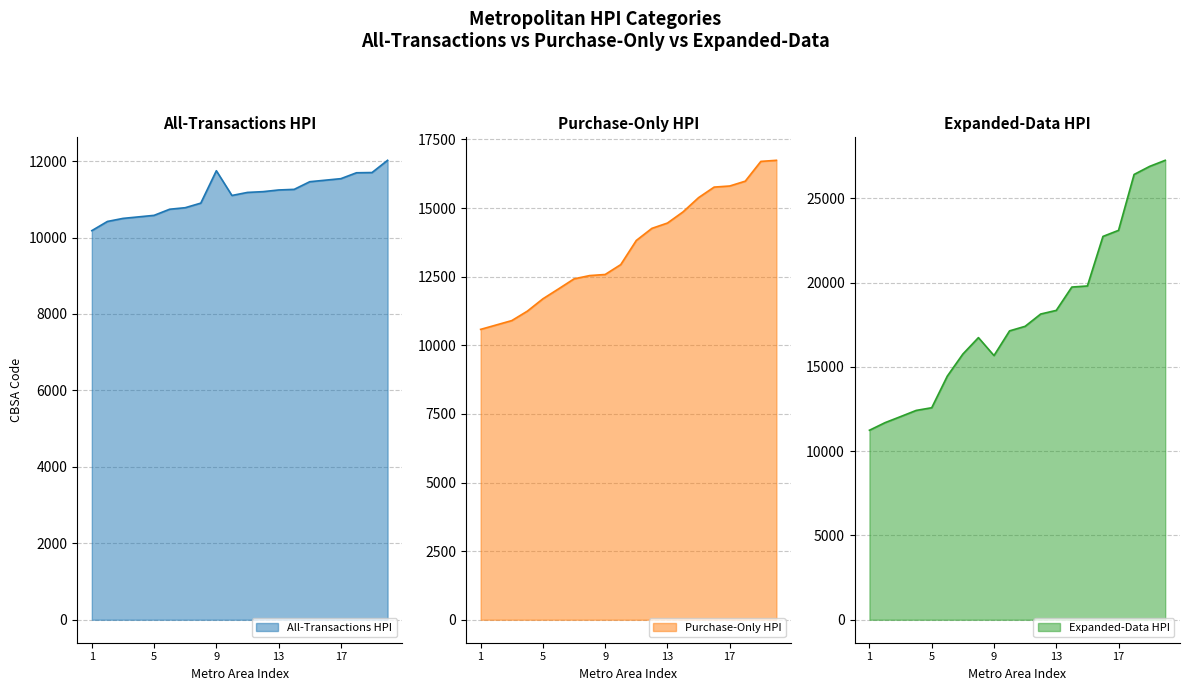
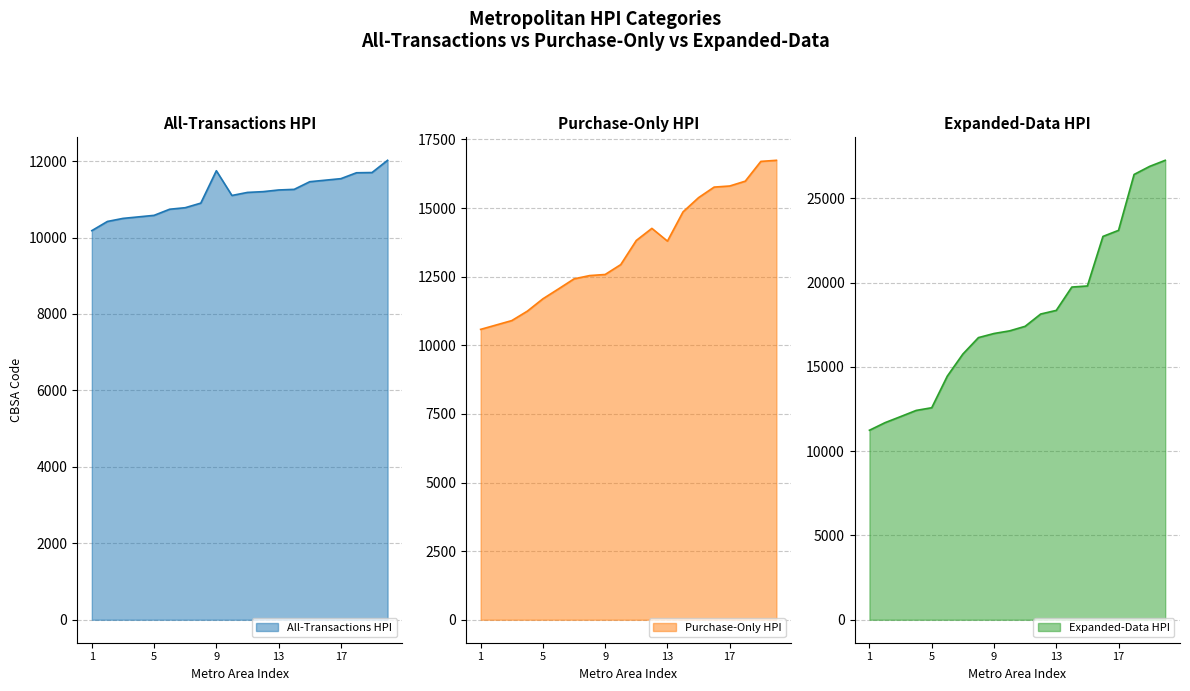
  {
    "All-Transactions HPI": {
      "1": 10200,
      "5": 10600,
      "9": 11700,
      "13": 11200,
      "17": 11500
    },
    "Purchase-Only HPI": {
      "1": 10600,
      "5": 11700,
      "9": 12600,
-     "13": 14500,
+     "13": 13800,
      "17": 15800
    },
    "Expanded-Data HPI": {
      "1": 11200,
      "5": 12600,
-     "9": 15700,
+     "9": 17000,
      "13": 18400,
      "17": 23100
    }
  }
